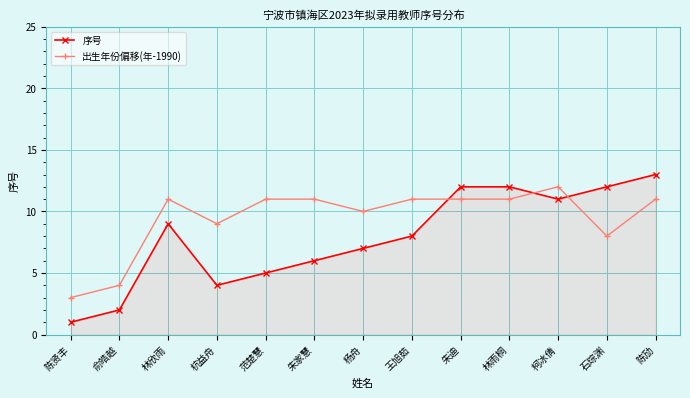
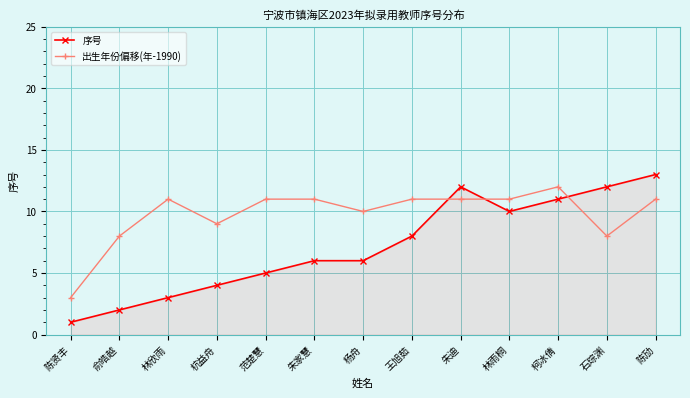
  {
    "序号": {
      "陈贤丰": 1,
      "俞皓越": 2,
-     "林欣雨": 9,
+     "林欣雨": 3,
      "杭益舟": 4,
      "范楚慧": 5,
      "朱家慧": 6,
-     "杨舟": 7,
+     "杨舟": 6,
      "王旭茹": 8,
      "朱迪": 12,
-     "林雨桐": 12,
+     "林雨桐": 10,
      "柯冰倩": 11,
      "石琮渊": 12,
      "陈劢": 13
    },
    "出生年份偏移(年-1990)": {
      "陈贤丰": 3.0,
-     "俞皓越": 4.0,
+     "俞皓越": 8.0,
      "林欣雨": 11.0,
      "杭益舟": 9.0,
      "范楚慧": 11.0,
      "朱家慧": 11.0,
      "杨舟": 10.0,
      "王旭茹": 11.0,
      "朱迪": 11.0,
      "林雨桐": 11.0,
      "柯冰倩": 12.0,
      "石琮渊": 8.0,
      "陈劢": 11.0
    }
  }
